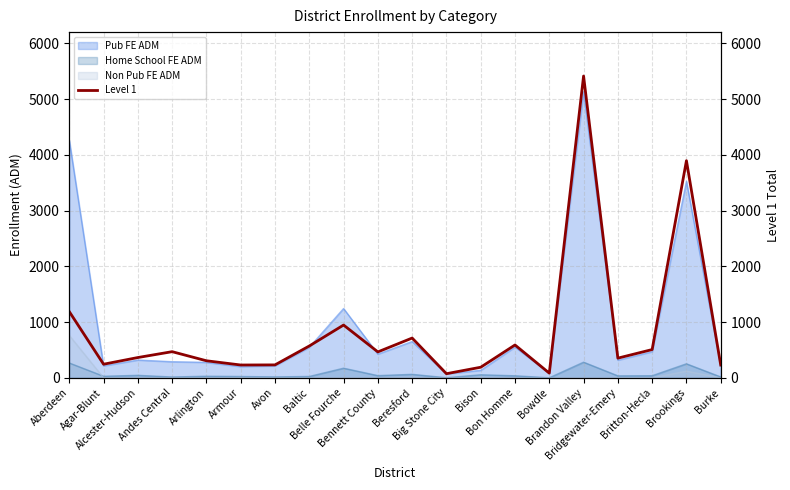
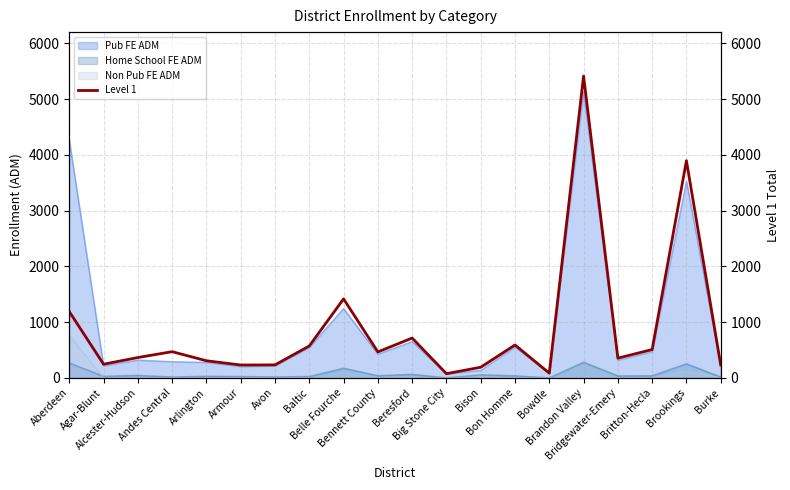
  {
    "Level 1": {
      "Aberdeen": 1200,
      "Agar-Blunt": 200,
      "Alcester-Hudson": 400,
      "Andes Central": 500,
      "Arlington": 300,
      "Armour": 200,
      "Avon": 200,
      "Baltic": 600,
-     "Belle Fourche": 900,
+     "Belle Fourche": 1400,
      "Bennett County": 500,
      "Beresford": 700,
      "Big Stone City": 100,
      "Bison": 200,
      "Bon Homme": 600,
      "Bowdle": 100,
      "Brandon Valley": 5400,
      "Bridgewater-Emery": 400,
      "Britton-Hecla": 500,
      "Brookings": 3900,
      "Burke": 200
    }
  }
